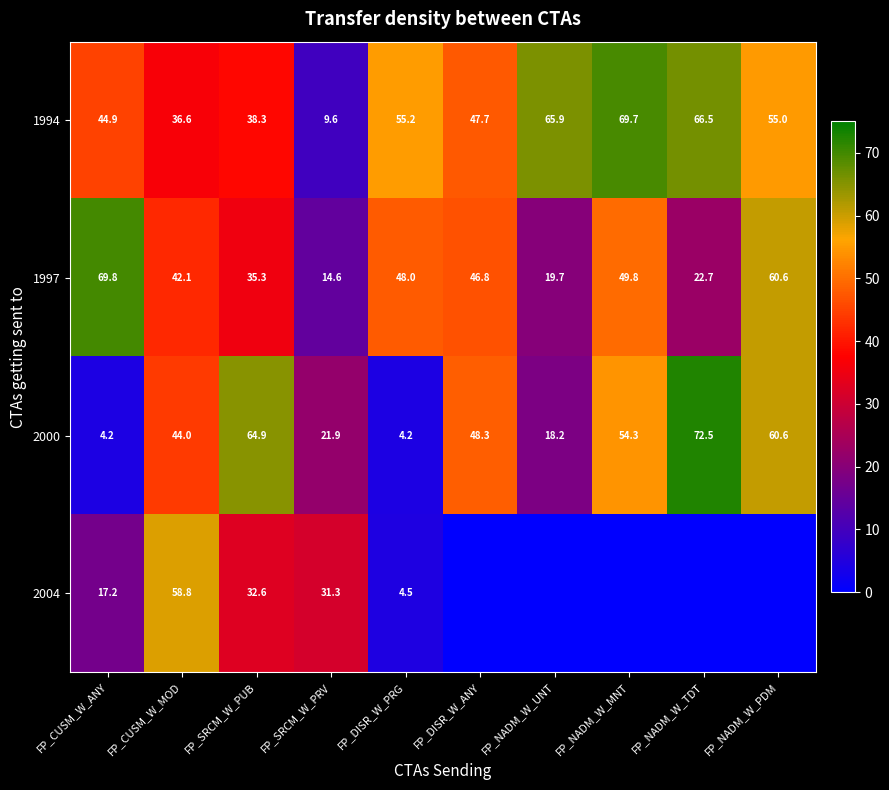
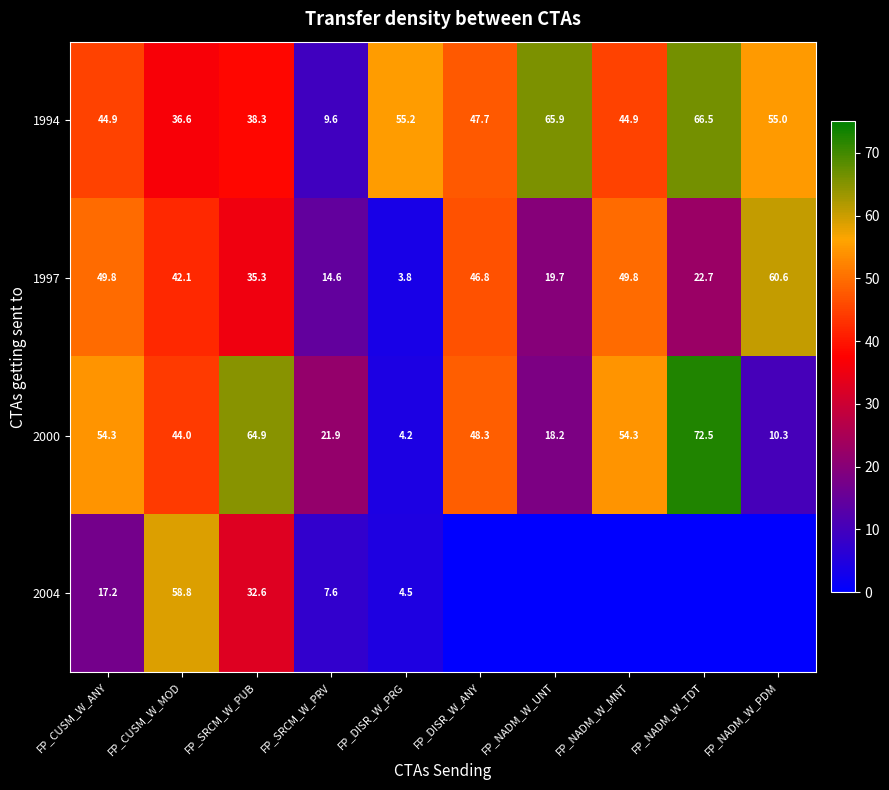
  {
    "1994": {
      "FP_CUSM_W_ANY": 44.9,
      "FP_CUSM_W_MOD": 36.6,
      "FP_SRCM_W_PUB": 38.3,
      "FP_SRCM_W_PRV": 9.6,
      "FP_DISR_W_PRG": 55.2,
      "FP_DISR_W_ANY": 47.7,
      "FP_NADM_W_UNT": 65.9,
-     "FP_NADM_W_MNT": 69.7,
+     "FP_NADM_W_MNT": 44.9,
      "FP_NADM_W_TDT": 66.5,
      "FP_NADM_W_PDM": 55.0
    },
    "1997": {
-     "FP_CUSM_W_ANY": 69.8,
+     "FP_CUSM_W_ANY": 49.8,
      "FP_CUSM_W_MOD": 42.1,
      "FP_SRCM_W_PUB": 35.3,
      "FP_SRCM_W_PRV": 14.6,
-     "FP_DISR_W_PRG": 48.0,
+     "FP_DISR_W_PRG": 3.8,
      "FP_DISR_W_ANY": 46.8,
      "FP_NADM_W_UNT": 19.7,
      "FP_NADM_W_MNT": 49.8,
      "FP_NADM_W_TDT": 22.7,
      "FP_NADM_W_PDM": 60.6
    },
    "2000": {
-     "FP_CUSM_W_ANY": 4.2,
+     "FP_CUSM_W_ANY": 54.3,
      "FP_CUSM_W_MOD": 44.0,
      "FP_SRCM_W_PUB": 64.9,
      "FP_SRCM_W_PRV": 21.9,
      "FP_DISR_W_PRG": 4.2,
      "FP_DISR_W_ANY": 48.3,
      "FP_NADM_W_UNT": 18.2,
      "FP_NADM_W_MNT": 54.3,
      "FP_NADM_W_TDT": 72.5,
-     "FP_NADM_W_PDM": 60.6
+     "FP_NADM_W_PDM": 10.3
    },
    "2004": {
      "FP_CUSM_W_ANY": 17.2,
      "FP_CUSM_W_MOD": 58.8,
      "FP_SRCM_W_PUB": 32.6,
-     "FP_SRCM_W_PRV": 31.3,
+     "FP_SRCM_W_PRV": 7.6,
      "FP_DISR_W_PRG": 4.5
    }
  }
